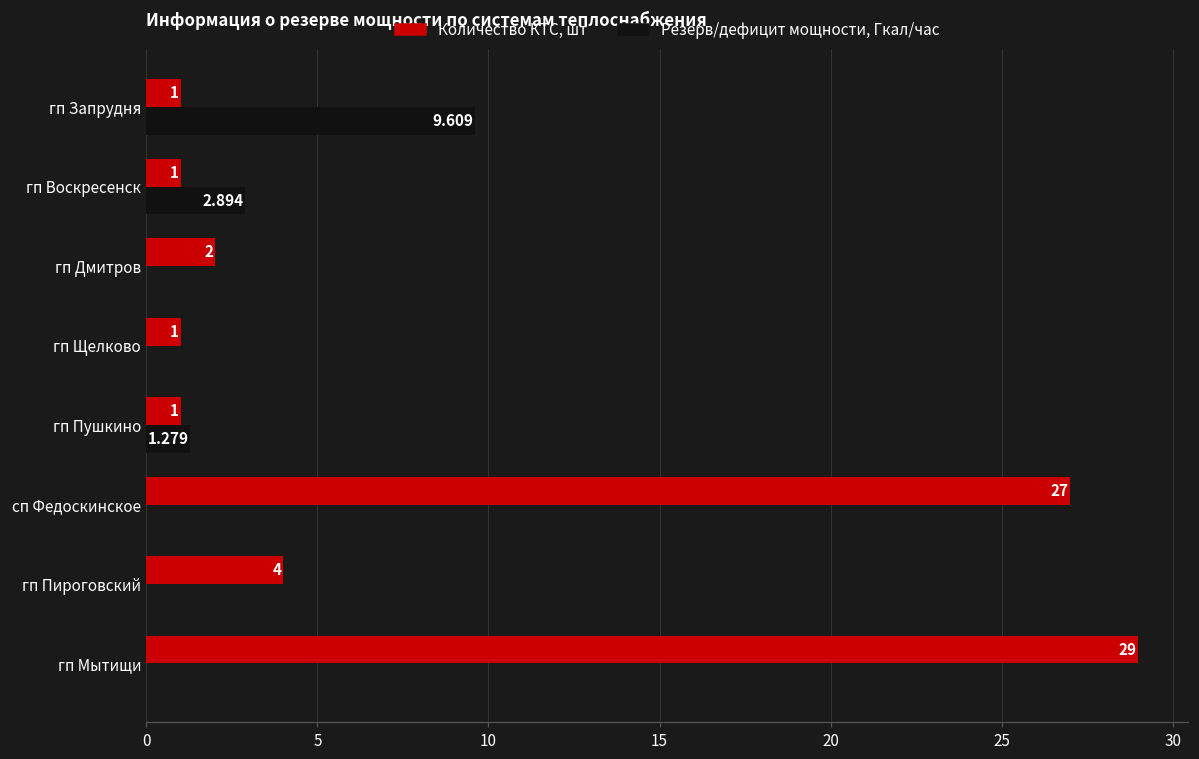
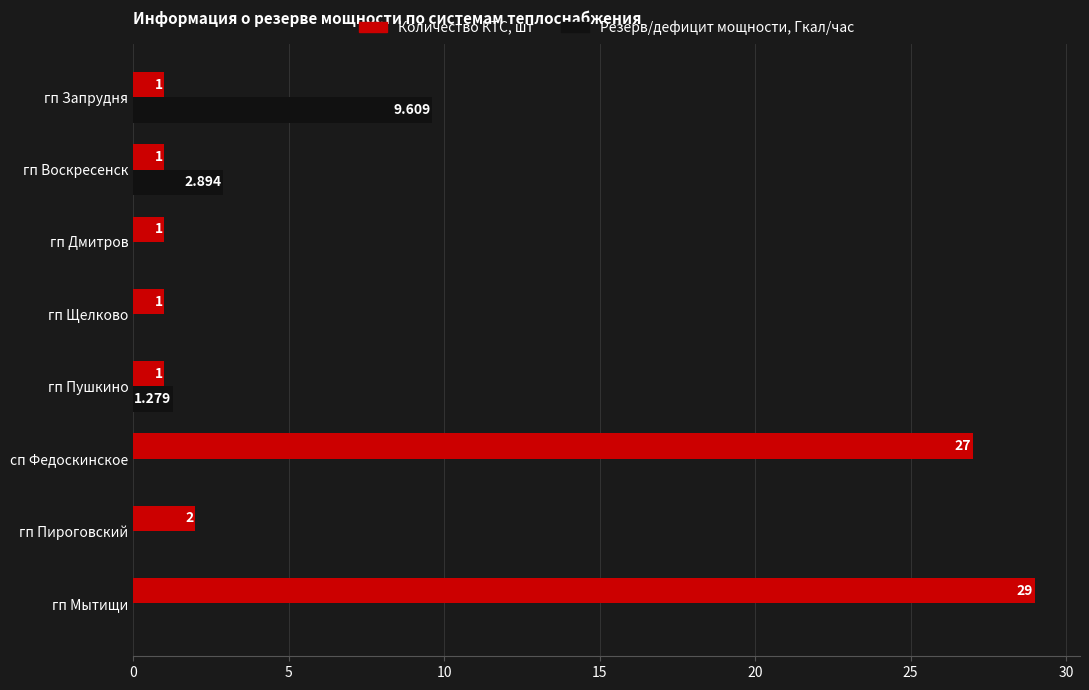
  {
    "Количество КТС, шт": {
      "гп Запрудня": 1,
      "гп Воскресенск": 1,
-     "гп Дмитров": 2,
+     "гп Дмитров": 1,
      "гп Щелково": 1,
      "гп Пушкино": 1,
      "сп Федоскинское": 27,
-     "гп Пироговский": 4,
+     "гп Пироговский": 2,
      "гп Мытищи": 29
    },
    "Резерв/дефицит мощности, Гкал/час": {
      "гп Запрудня": 9.609,
      "гп Воскресенск": 2.894,
      "гп Пушкино": 1.279
    }
  }
